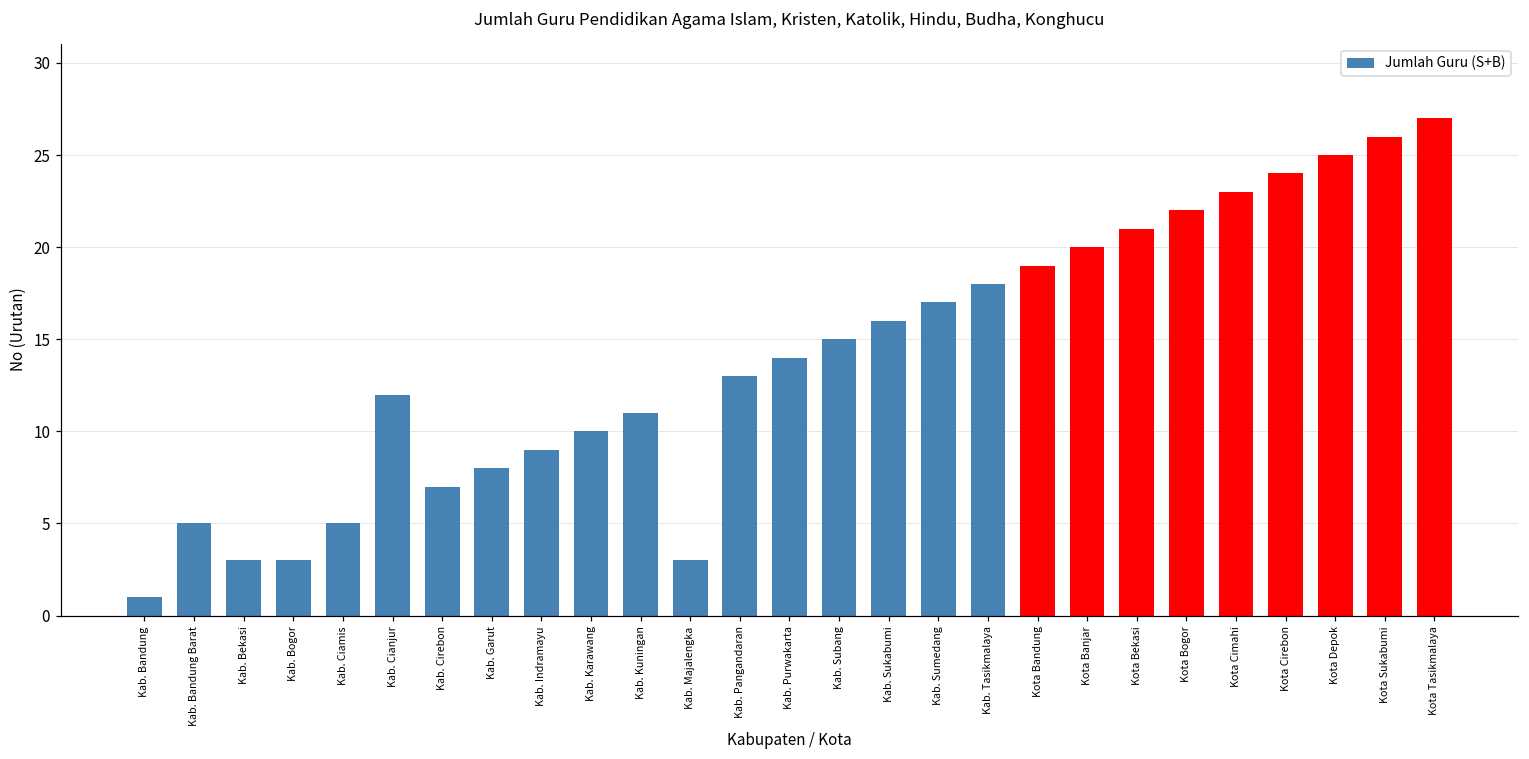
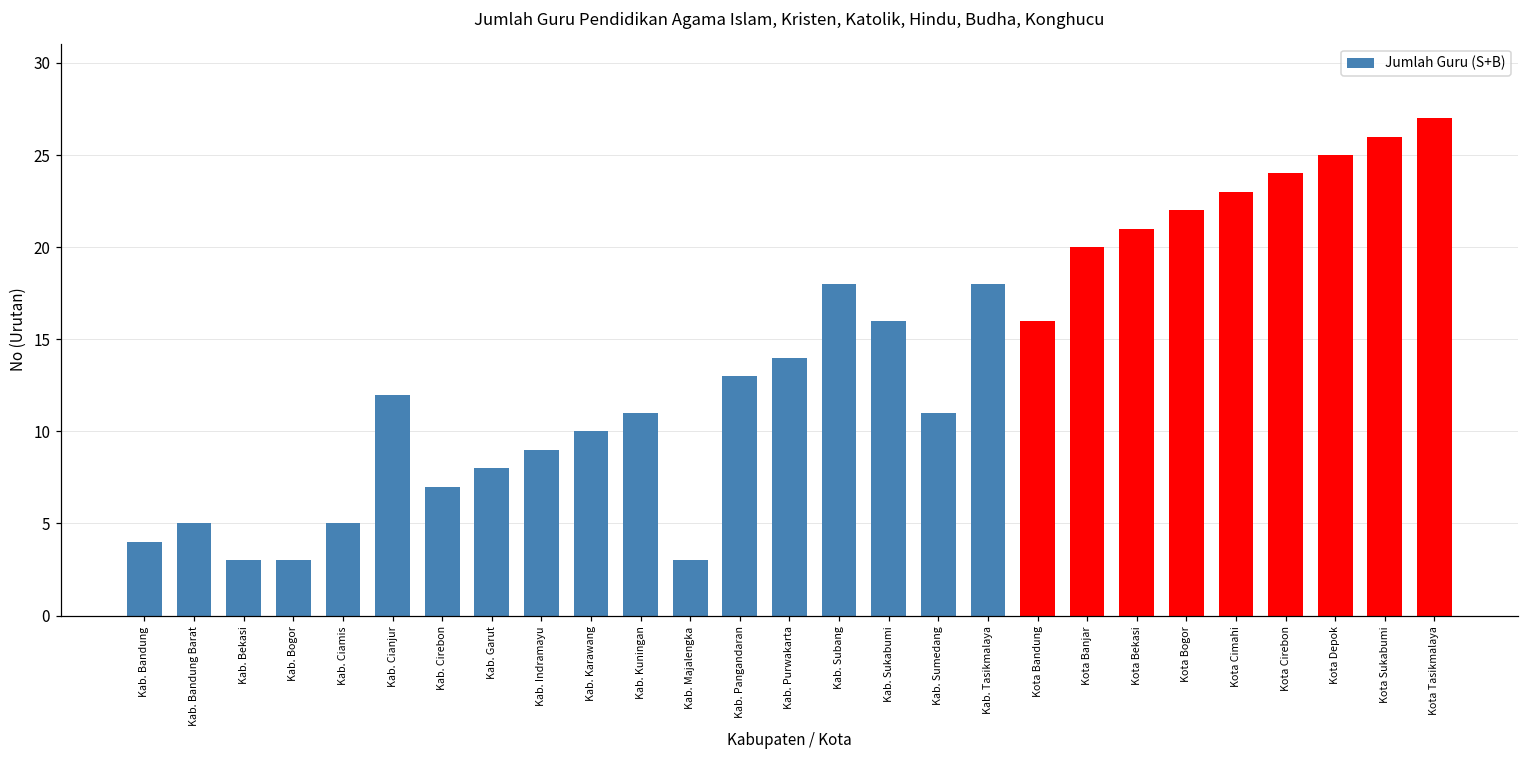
  {
-   "Kab. Bandung": 1,
+   "Kab. Bandung": 4,
    "Kab. Bandung Barat": 5,
    "Kab. Bekasi": 3,
    "Kab. Bogor": 3,
    "Kab. Ciamis": 5,
    "Kab. Cianjur": 12,
    "Kab. Cirebon": 7,
    "Kab. Garut": 8,
    "Kab. Indramayu": 9,
    "Kab. Karawang": 10,
    "Kab. Kuningan": 11,
    "Kab. Majalengka": 3,
    "Kab. Pangandaran": 13,
    "Kab. Purwakarta": 14,
-   "Kab. Subang": 15,
+   "Kab. Subang": 18,
    "Kab. Sukabumi": 16,
-   "Kab. Sumedang": 17,
+   "Kab. Sumedang": 11,
    "Kab. Tasikmalaya": 18,
-   "Kota Bandung": 19,
+   "Kota Bandung": 16,
    "Kota Banjar": 20,
    "Kota Bekasi": 21,
    "Kota Bogor": 22,
    "Kota Cimahi": 23,
    "Kota Cirebon": 24,
    "Kota Depok": 25,
    "Kota Sukabumi": 26,
    "Kota Tasikmalaya": 27
  }
